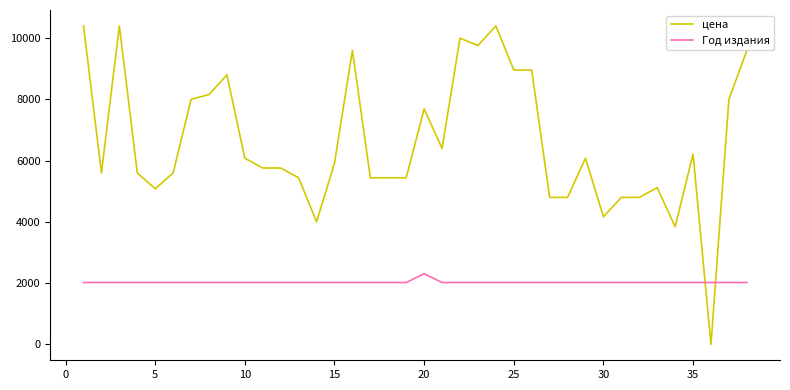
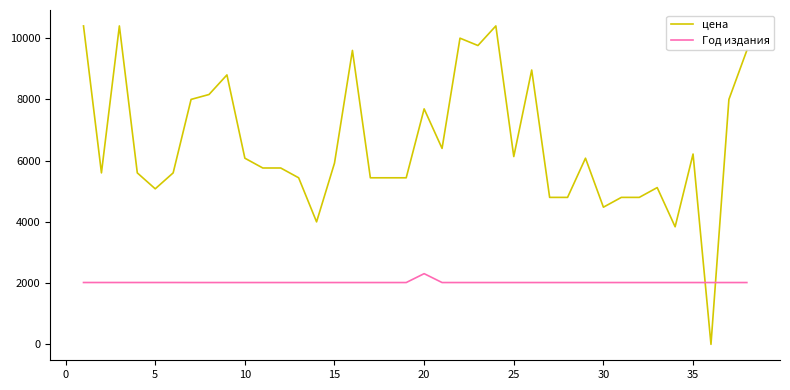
  {
    "цена": {
      "5": 5100,
      "10": 6100,
      "15": 5900,
      "20": 7700,
-     "25": 9000,
-     "30": 4200,
+     "25": 6100,
+     "30": 4500,
      "35": 6200
    },
    "Год издания": {
      "5": 2000,
      "10": 2000,
      "15": 2000,
      "20": 2300,
      "25": 2000,
      "30": 2000,
      "35": 2000
    }
  }
